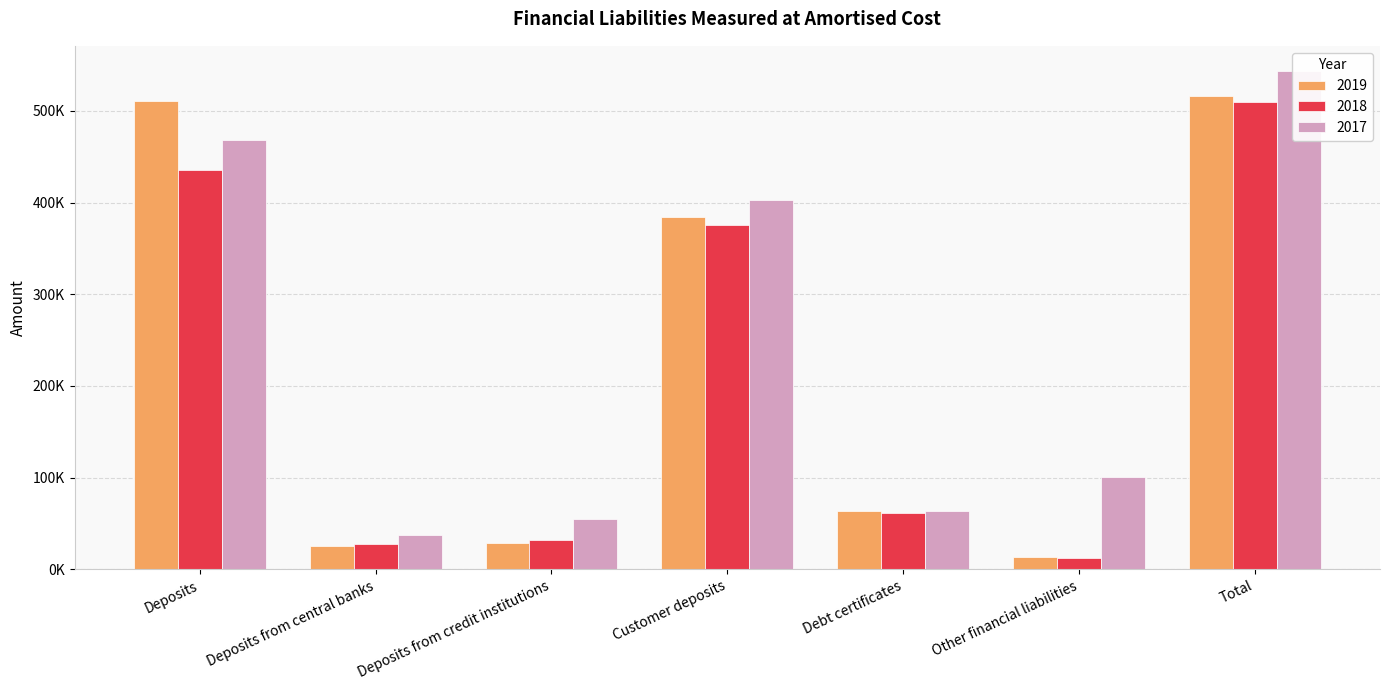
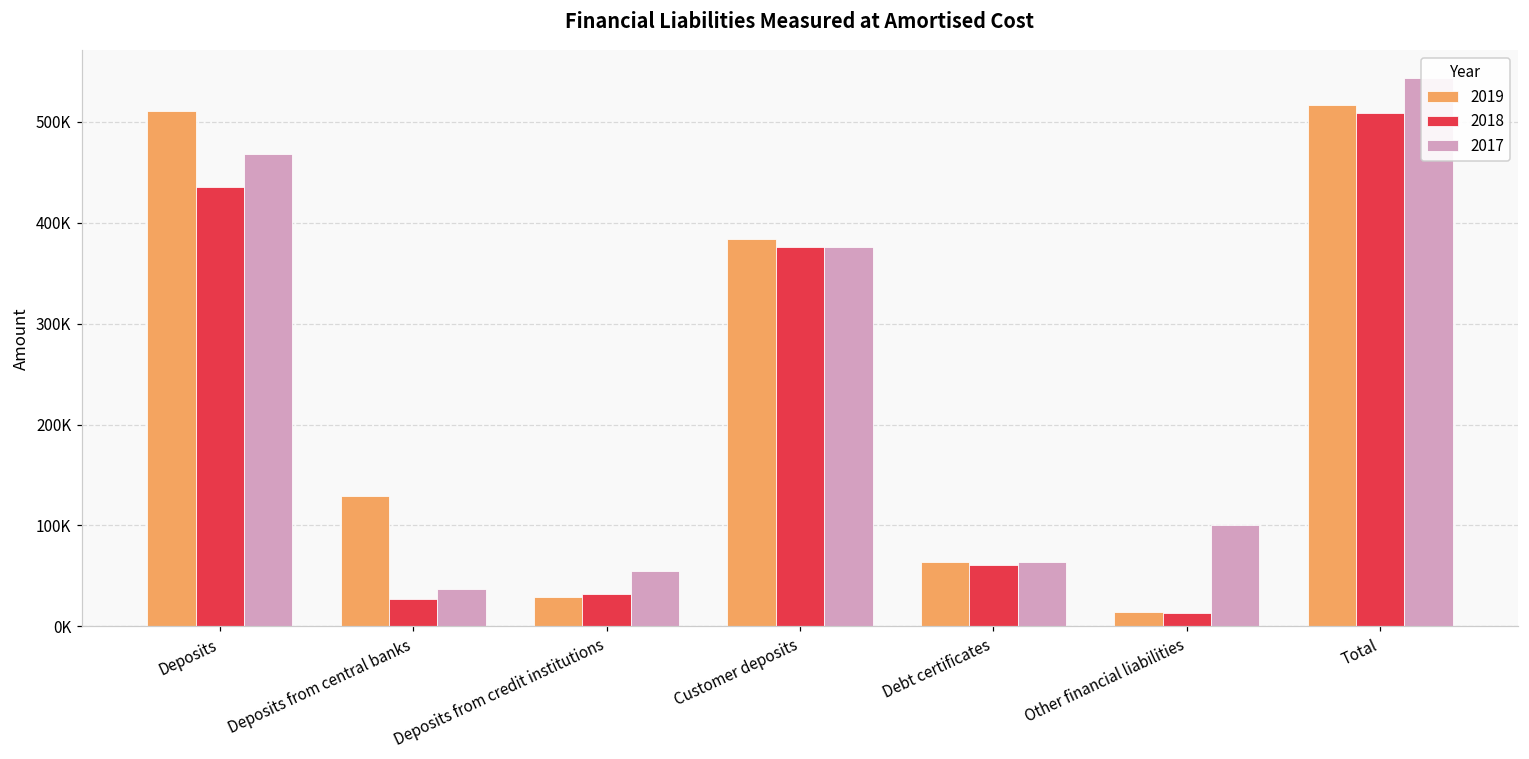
  {
    "2019": {
      "Deposits": 510000,
-     "Deposits from central banks": 30000,
+     "Deposits from central banks": 130000,
      "Deposits from credit institutions": 30000,
      "Customer deposits": 380000,
      "Debt certificates": 60000,
      "Other financial liabilities": 10000,
      "Total": 520000
    },
    "2018": {
      "Deposits": 440000,
      "Deposits from central banks": 30000,
      "Deposits from credit institutions": 30000,
      "Customer deposits": 380000,
      "Debt certificates": 60000,
      "Other financial liabilities": 10000,
      "Total": 510000
    },
    "2017": {
      "Deposits": 470000,
      "Deposits from central banks": 40000,
      "Deposits from credit institutions": 50000,
-     "Customer deposits": 400000,
+     "Customer deposits": 380000,
      "Debt certificates": 60000,
      "Other financial liabilities": 100000
    }
  }
